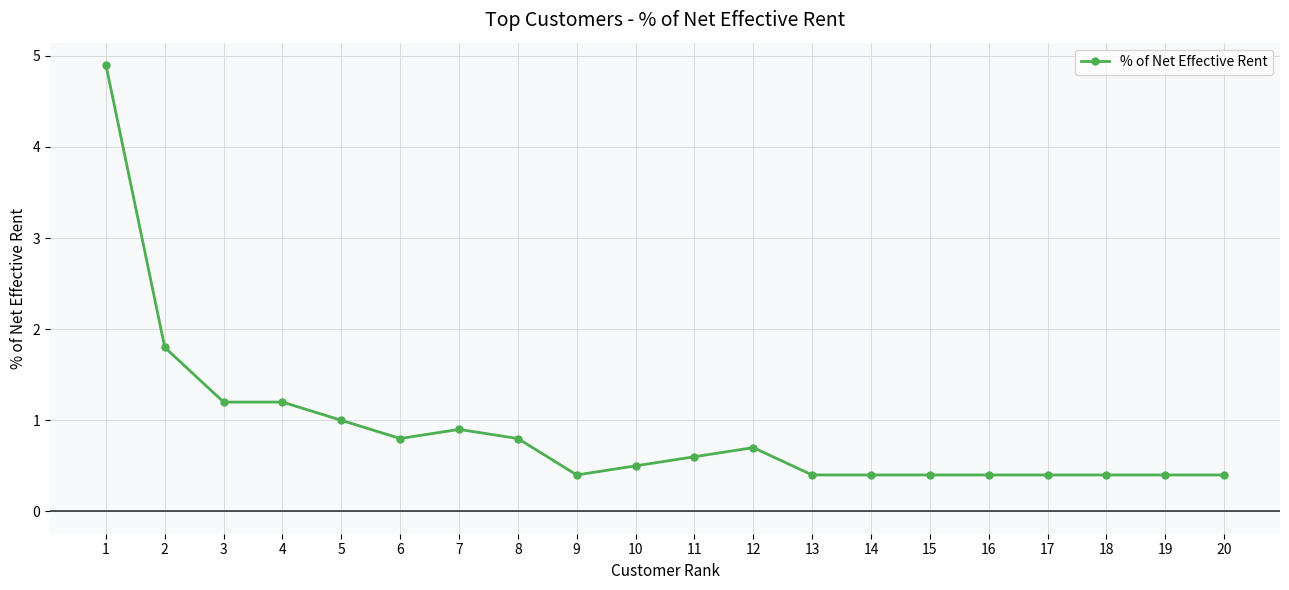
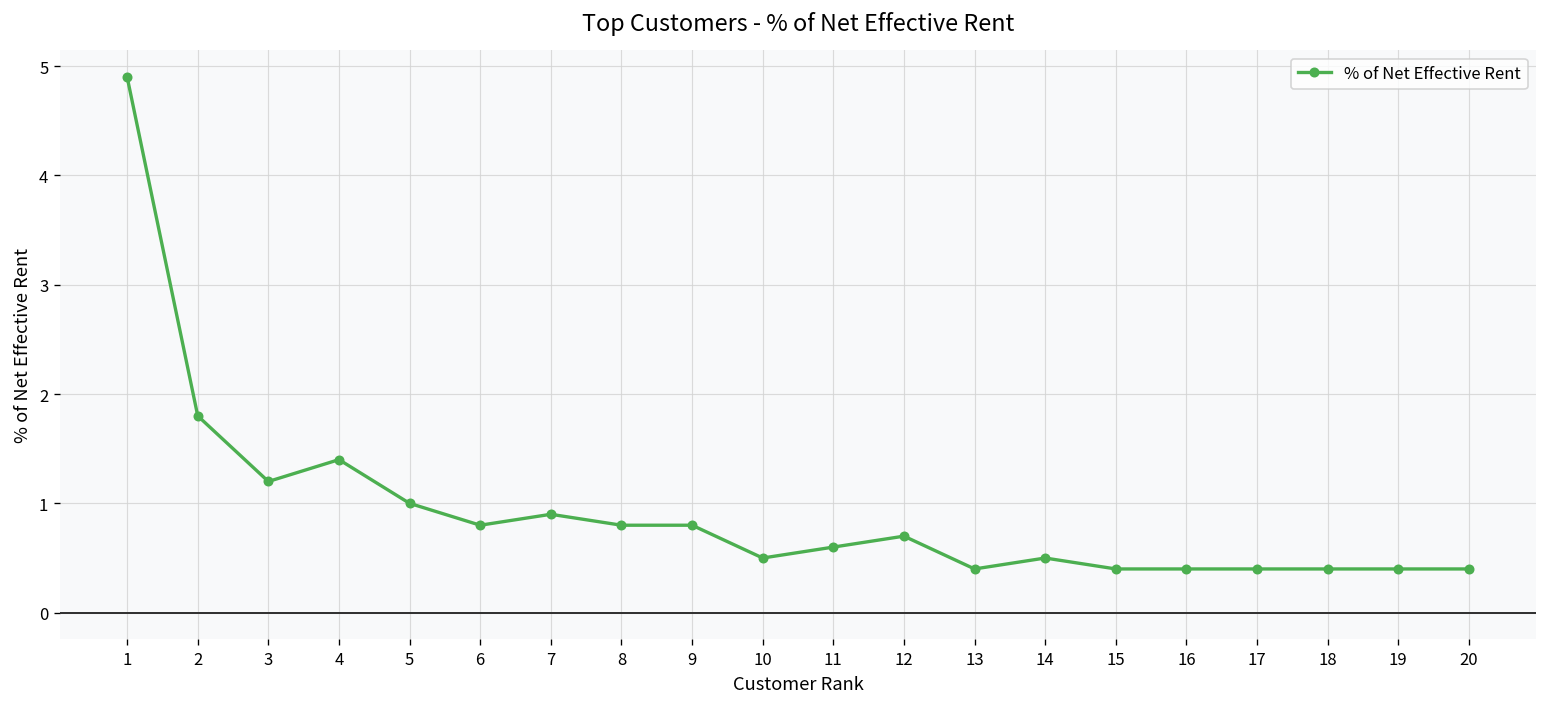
  {
    "1": 4.9,
    "2": 1.8,
    "3": 1.2,
-   "4": 1.2,
+   "4": 1.4,
    "5": 1.0,
    "6": 0.8,
    "7": 0.9,
    "8": 0.8,
-   "9": 0.4,
+   "9": 0.8,
    "10": 0.5,
    "11": 0.6,
    "12": 0.7,
    "13": 0.4,
-   "14": 0.4,
+   "14": 0.5,
    "15": 0.4,
    "16": 0.4,
    "17": 0.4,
    "18": 0.4,
    "19": 0.4,
    "20": 0.4
  }
